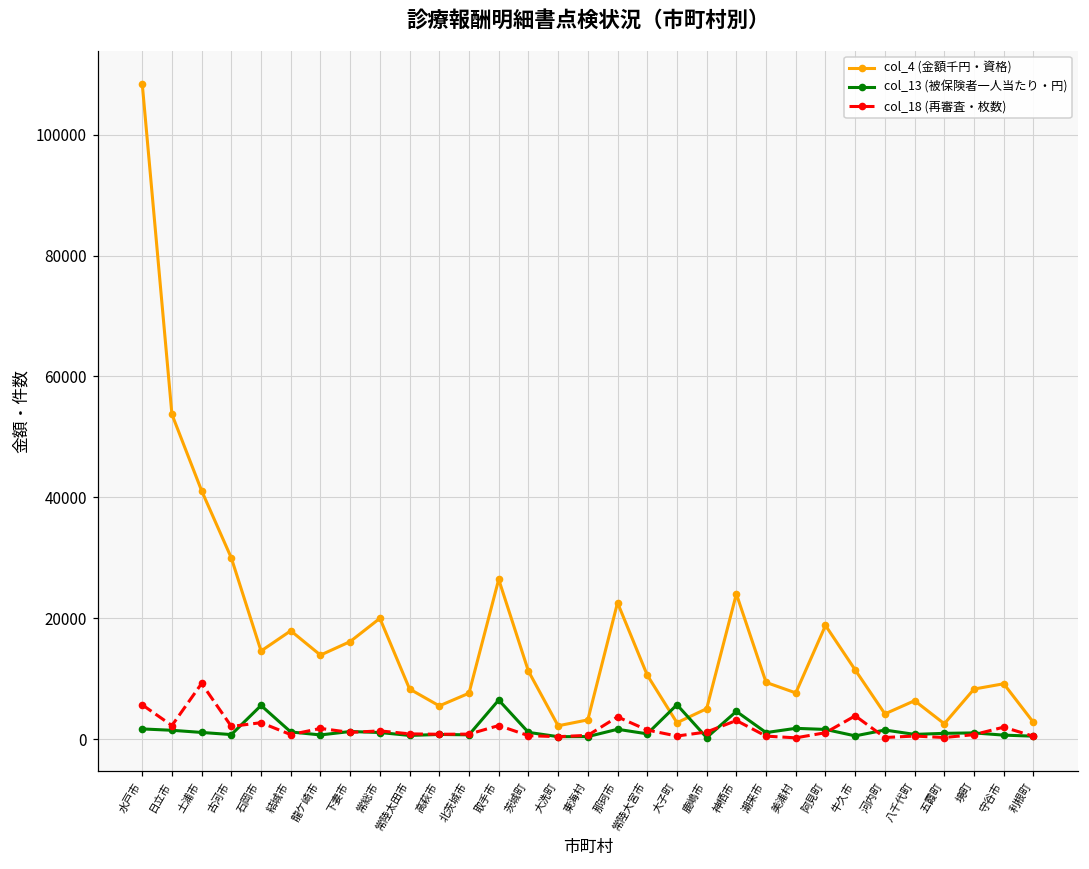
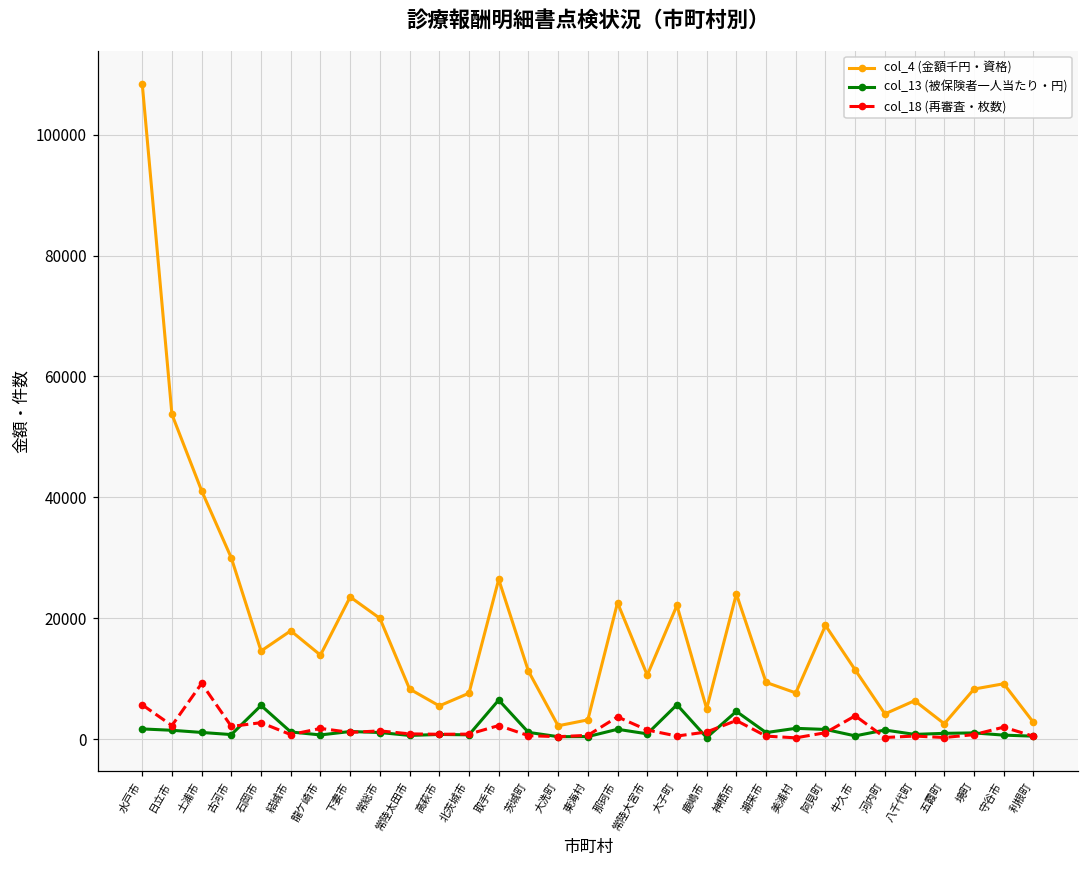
  {
    "col_4 (金額千円・資格)": {
      "水戸市": 108000,
      "日立市": 54000,
      "土浦市": 41000,
      "古河市": 30000,
      "石岡市": 15000,
      "結城市": 18000,
      "龍ケ崎市": 14000,
-     "下妻市": 16000,
+     "下妻市": 24000,
      "常総市": 20000,
      "常陸太田市": 8000,
      "高萩市": 6000,
      "北茨城市": 8000,
      "取手市": 26000,
      "茨城町": 11000,
      "大洗町": 2000,
      "東海村": 3000,
      "那珂市": 23000,
      "常陸大宮市": 11000,
-     "大子町": 3000,
+     "大子町": 22000,
      "鹿嶋市": 5000,
      "神栖市": 24000,
      "潮来市": 9000,
      "美浦村": 8000,
      "阿見町": 19000,
      "牛久市": 11000,
      "河内町": 4000,
      "八千代町": 6000,
      "五霞町": 3000,
      "境町": 8000,
      "守谷市": 9000,
      "利根町": 3000
    },
    "col_13 (被保険者一人当たり・円)": {
      "水戸市": 2000,
      "日立市": 1000,
      "土浦市": 1000,
      "古河市": 1000,
      "石岡市": 6000,
      "龍ケ崎市": 1000,
      "取手市": 6000,
      "茨城町": 1000,
      "那珂市": 2000,
      "常陸大宮市": 1000,
      "大子町": 6000,
      "鹿嶋市": 0,
      "神栖市": 5000,
      "潮来市": 1000,
      "美浦村": 2000,
      "阿見町": 2000,
      "牛久市": 1000,
      "河内町": 2000,
      "五霞町": 1000,
      "守谷市": 1000
    },
    "col_18 (再審査・枚数)": {
      "水戸市": 6000,
      "日立市": 2000,
      "土浦市": 9000,
      "古河市": 2000,
      "石岡市": 3000,
      "龍ケ崎市": 2000,
      "取手市": 2000,
      "茨城町": 1000,
      "那珂市": 4000,
      "常陸大宮市": 2000,
      "大子町": 1000,
      "鹿嶋市": 1000,
      "神栖市": 3000,
      "潮来市": 1000,
      "美浦村": 0,
      "阿見町": 1000,
      "牛久市": 4000,
      "河内町": 0,
      "五霞町": 0,
      "守谷市": 2000
    }
  }
